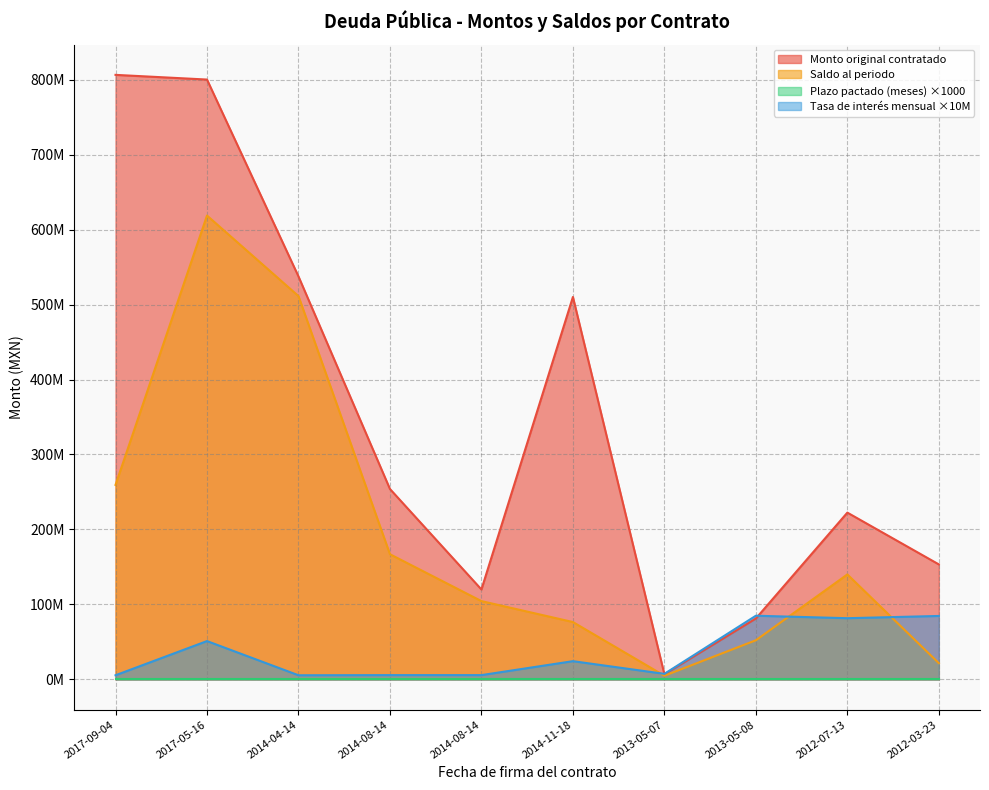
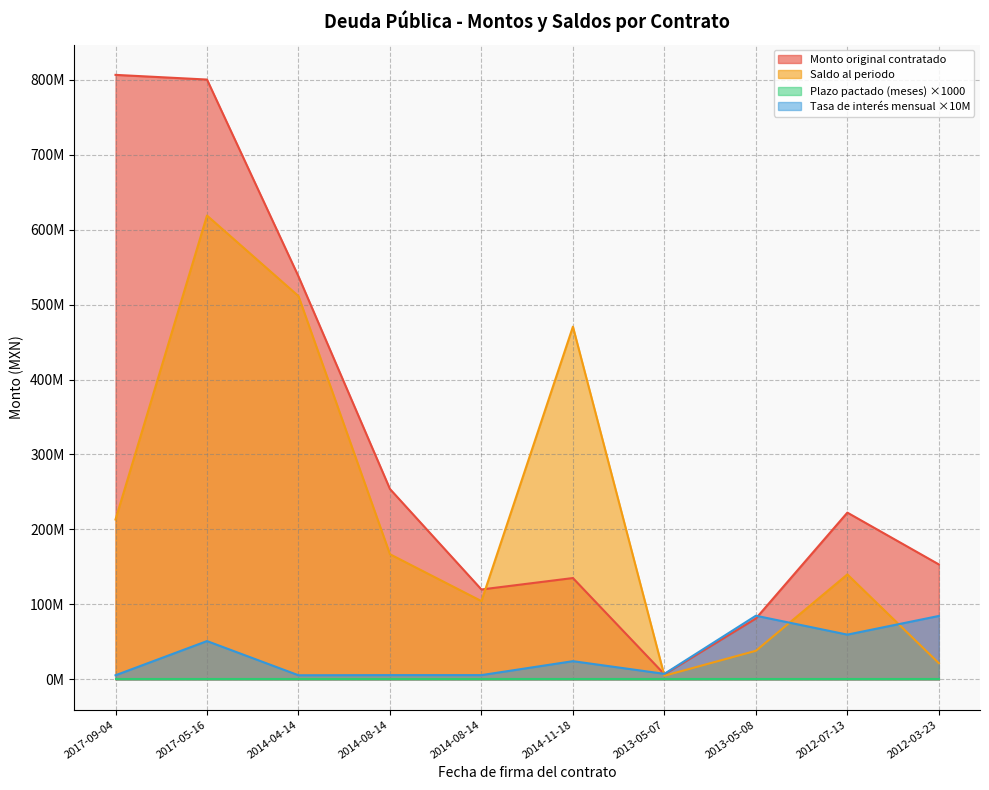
  {
    "Monto original contratado": {
      "2017-09-04": 810000000,
      "2017-05-16": 800000000,
      "2014-04-14": 540000000,
-     "2014-11-18": 510000000,
+     "2014-11-18": 140000000,
      "2013-05-08": 80000000,
      "2012-07-13": 220000000,
      "2012-03-23": 150000000
    },
    "Saldo al periodo": {
-     "2017-09-04": 260000000,
+     "2017-09-04": 210000000,
      "2017-05-16": 620000000,
      "2014-04-14": 510000000,
-     "2014-11-18": 80000000,
-     "2013-05-08": 50000000,
+     "2014-11-18": 470000000,
+     "2013-05-08": 40000000,
      "2012-07-13": 140000000,
      "2012-03-23": 20000000
    },
    "Plazo pactado (meses) ×1000": {
      "2017-09-04": 0,
      "2017-05-16": 0,
      "2014-04-14": 0,
      "2014-11-18": 0,
      "2013-05-07": 0,
      "2013-05-08": 0,
      "2012-07-13": 0,
      "2012-03-23": 0
    },
    "Tasa de interés mensual ×10M": {
      "2017-09-04": 10000000,
      "2017-05-16": 50000000,
      "2014-04-14": 10000000,
      "2014-11-18": 20000000,
      "2013-05-08": 90000000,
-     "2012-07-13": 80000000,
+     "2012-07-13": 60000000,
      "2012-03-23": 80000000
    }
  }
